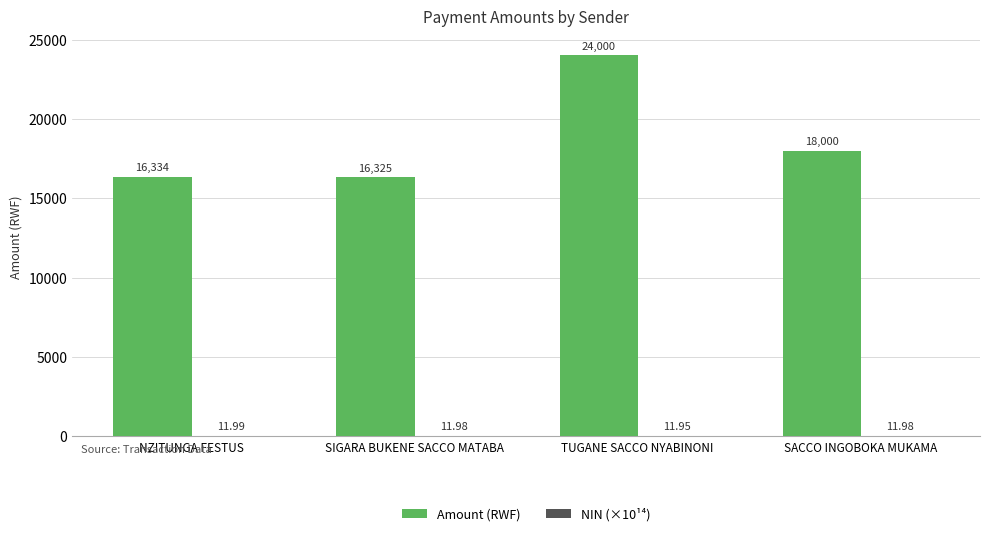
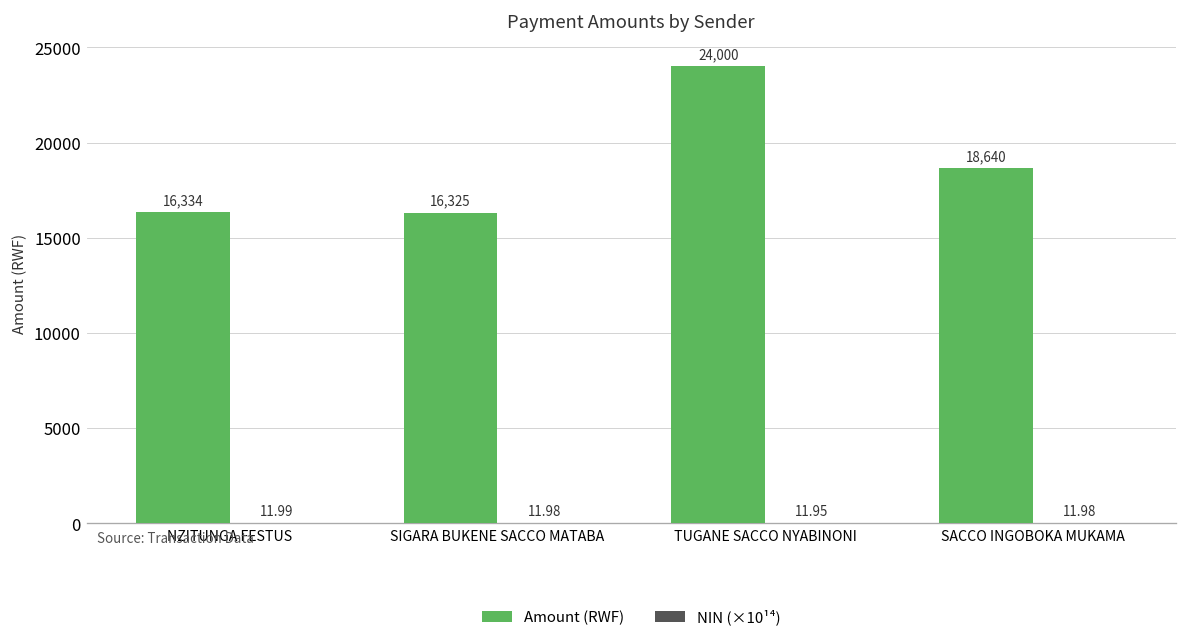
  {
    "Amount (RWF)": {
      "NZITUNGA FESTUS": "16,334",
      "SIGARA BUKENE SACCO MATABA": "16,325",
      "TUGANE SACCO NYABINONI": "24,000",
-     "SACCO INGOBOKA MUKAMA": "18,000"
+     "SACCO INGOBOKA MUKAMA": "18,640"
    },
    "NIN (×10¹⁴)": {
      "NZITUNGA FESTUS": "11.99",
      "SIGARA BUKENE SACCO MATABA": "11.98",
      "TUGANE SACCO NYABINONI": "11.95",
      "SACCO INGOBOKA MUKAMA": "11.98"
    }
  }
